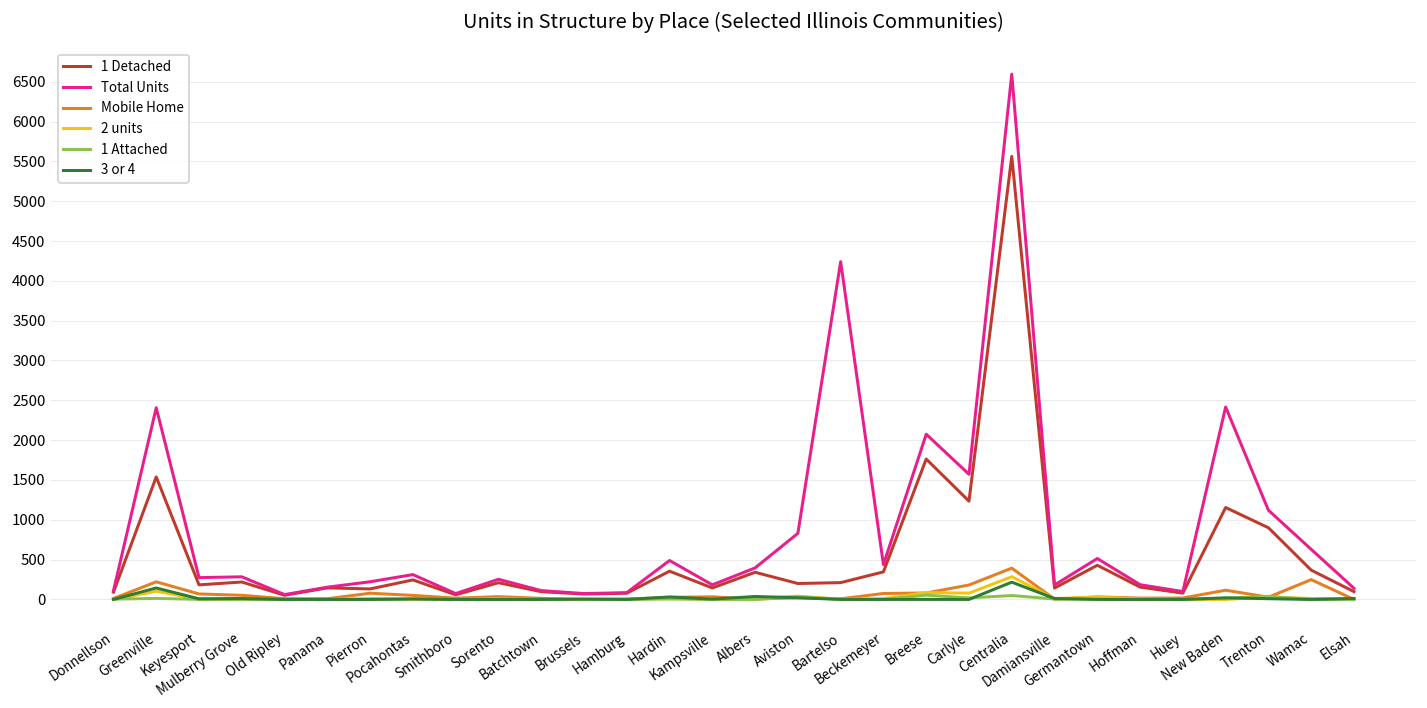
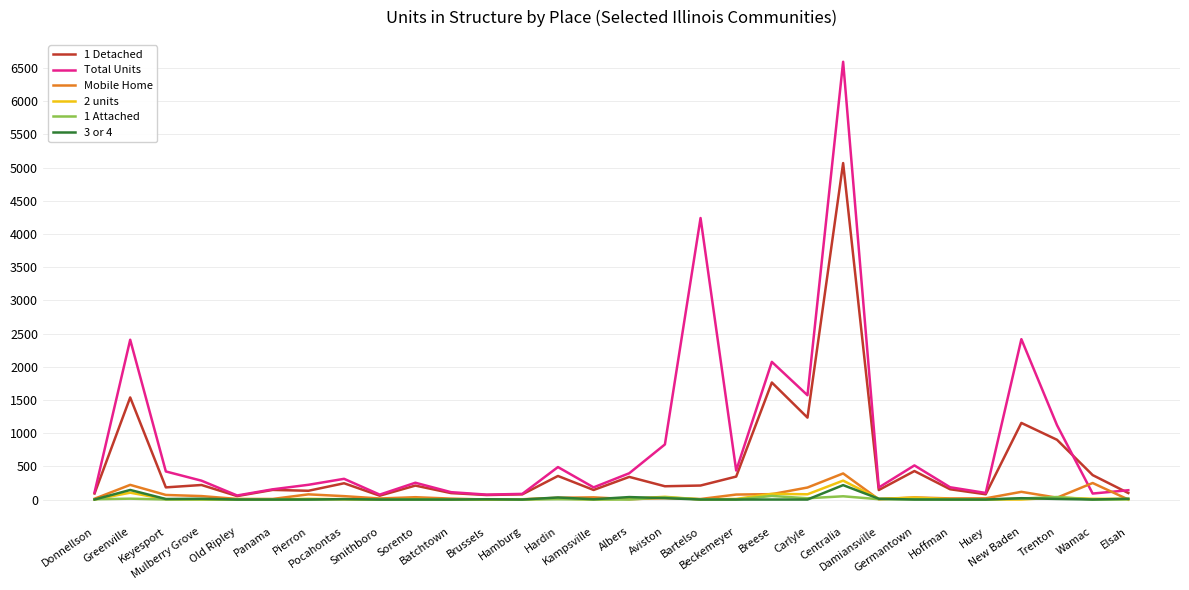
  {
    "1 Detached": {
      "Greenville": 1500,
      "Keyesport": 200,
      "Mulberry Grove": 200,
      "Pierron": 100,
      "Pocahontas": 200,
      "Sorento": 200,
      "Hardin": 400,
      "Kampsville": 100,
      "Albers": 300,
      "Aviston": 200,
      "Bartelso": 200,
      "Beckemeyer": 300,
      "Breese": 1800,
      "Carlyle": 1200,
-     "Centralia": 5600,
+     "Centralia": 5100,
      "Germantown": 400,
      "New Baden": 1200,
      "Trenton": 900,
      "Wamac": 400,
      "Elsah": 100
    },
    "Total Units": {
      "Greenville": 2400,
-     "Keyesport": 300,
+     "Keyesport": 400,
      "Mulberry Grove": 300,
      "Pierron": 200,
      "Pocahontas": 300,
      "Sorento": 300,
      "Hardin": 500,
      "Kampsville": 200,
      "Albers": 400,
      "Aviston": 800,
      "Bartelso": 4200,
      "Beckemeyer": 400,
      "Breese": 2100,
      "Carlyle": 1600,
      "Centralia": 6600,
      "Germantown": 500,
      "New Baden": 2400,
      "Trenton": 1100,
-     "Wamac": 600,
+     "Wamac": 100,
      "Elsah": 100
    },
    "Mobile Home": {
      "Greenville": 200,
      "Keyesport": 100,
      "Mulberry Grove": 100,
      "Pierron": 100,
      "Pocahontas": 100,
      "Beckemeyer": 100,
      "Carlyle": 200,
      "Centralia": 400,
      "New Baden": 100,
      "Wamac": 200
    },
    "2 units": {
      "Greenville": 100,
      "Carlyle": 100,
      "Centralia": 300
    },
    "1 Attached": {
      "Greenville": 0,
      "Centralia": 0
    },
    "3 or 4": {
      "Greenville": 100,
      "Breese": 0,
      "Centralia": 200
    }
  }
